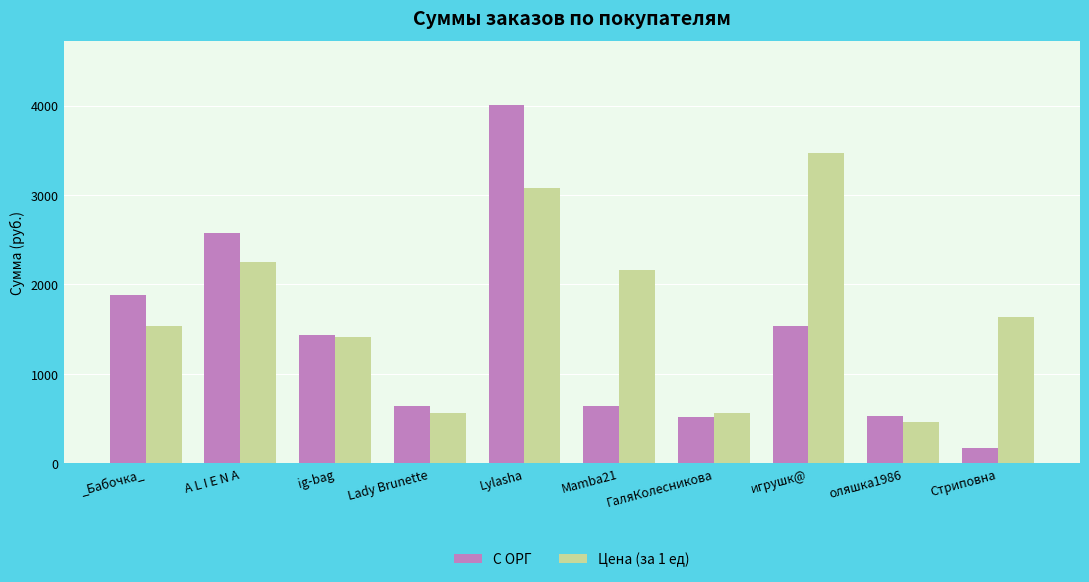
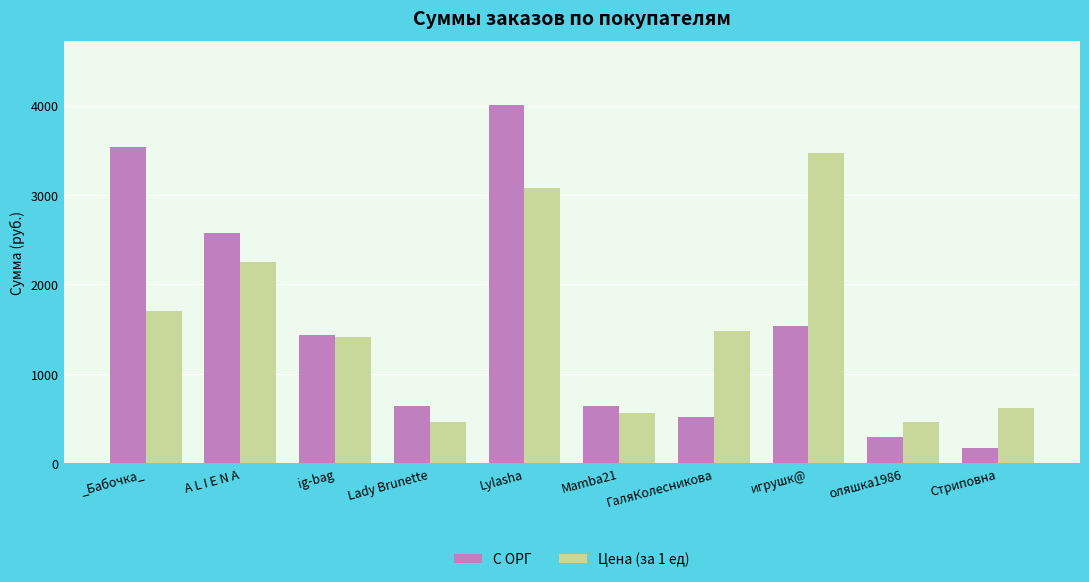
  {
    "С ОРГ": {
-     "_Бабочка_": 1900,
+     "_Бабочка_": 3500,
      "A L I E N A": 2600,
      "ig-bag": 1400,
      "Lady Brunette": 600,
      "Lylasha": 4000,
      "Mamba21": 600,
      "ГаляКолесникова": 500,
      "игрушк@": 1500,
-     "оляшка1986": 500,
+     "оляшка1986": 300,
      "Стриповна": 200
    },
    "Цена (за 1 ед)": {
-     "_Бабочка_": 1500,
+     "_Бабочка_": 1700,
      "A L I E N A": 2300,
      "ig-bag": 1400,
-     "Lady Brunette": 600,
+     "Lady Brunette": 500,
      "Lylasha": 3100,
-     "Mamba21": 2200,
-     "ГаляКолесникова": 600,
+     "Mamba21": 600,
+     "ГаляКолесникова": 1500,
      "игрушк@": 3500,
      "оляшка1986": 500,
-     "Стриповна": 1600
+     "Стриповна": 600
    }
  }
